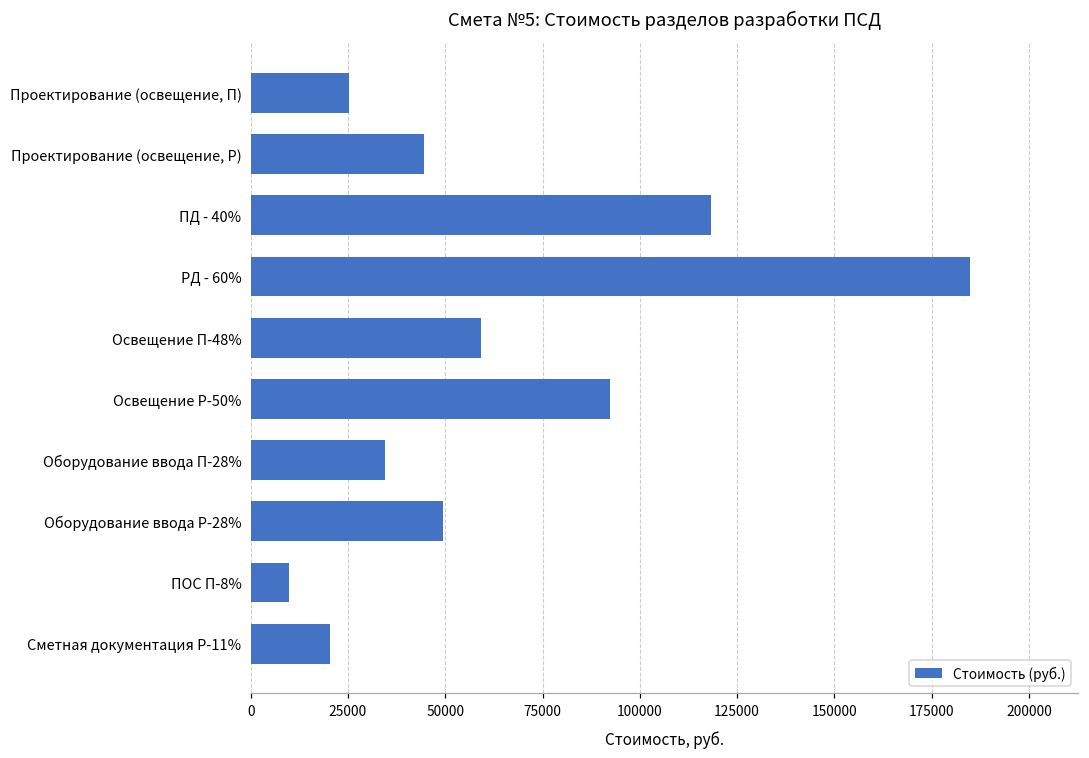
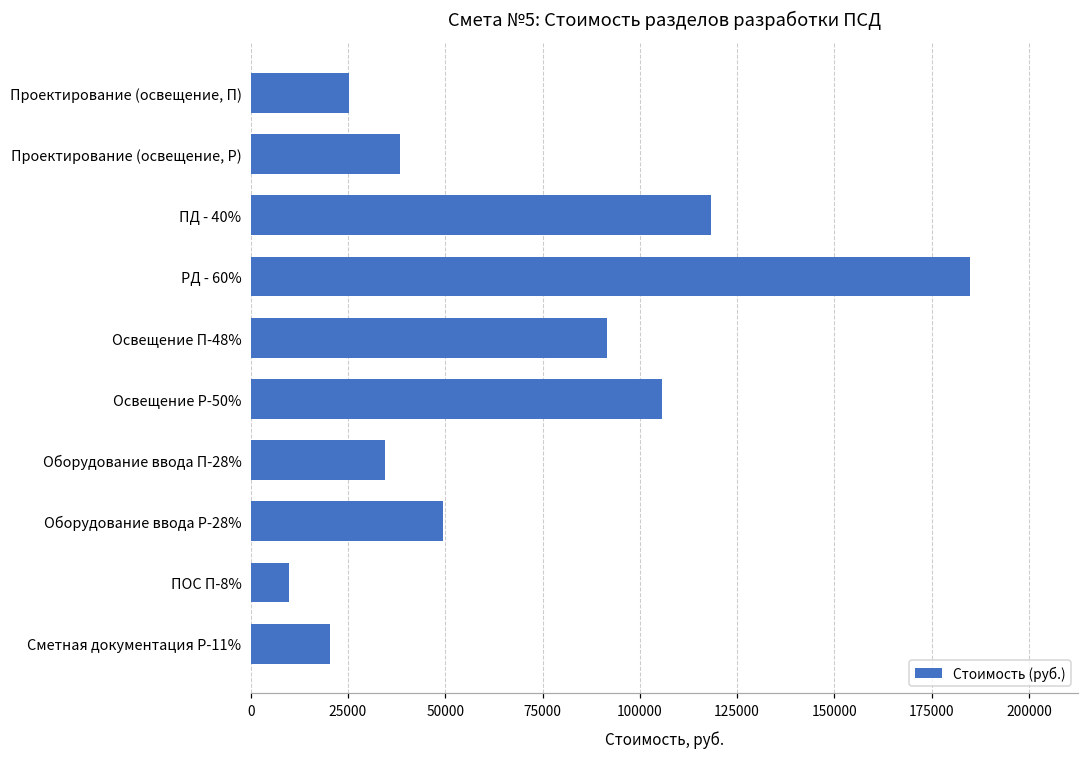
  {
    "Проектирование (освещение, П)": 25000,
-   "Проектирование (освещение, Р)": 44000,
+   "Проектирование (освещение, Р)": 38000,
    "ПД - 40%": 118000,
    "РД - 60%": 185000,
-   "Освещение П-48%": 59000,
-   "Освещение Р-50%": 92000,
+   "Освещение П-48%": 92000,
+   "Освещение Р-50%": 106000,
    "Оборудование ввода П-28%": 35000,
    "Оборудование ввода Р-28%": 49000,
    "ПОС П-8%": 10000,
    "Сметная документация Р-11%": 20000
  }
